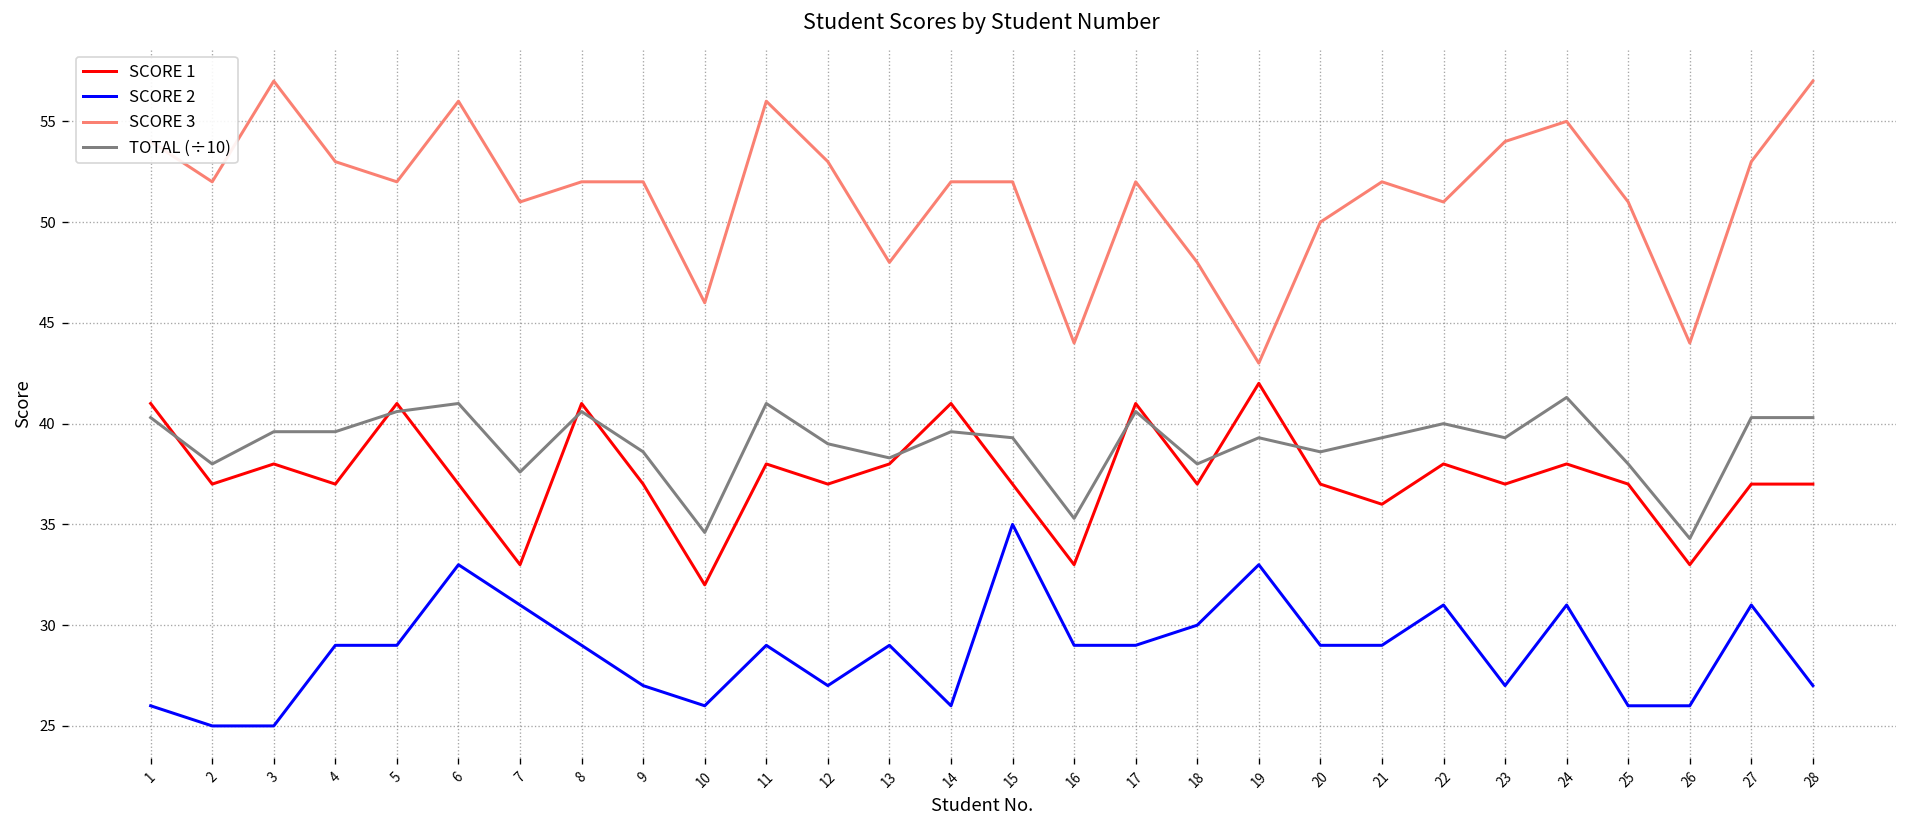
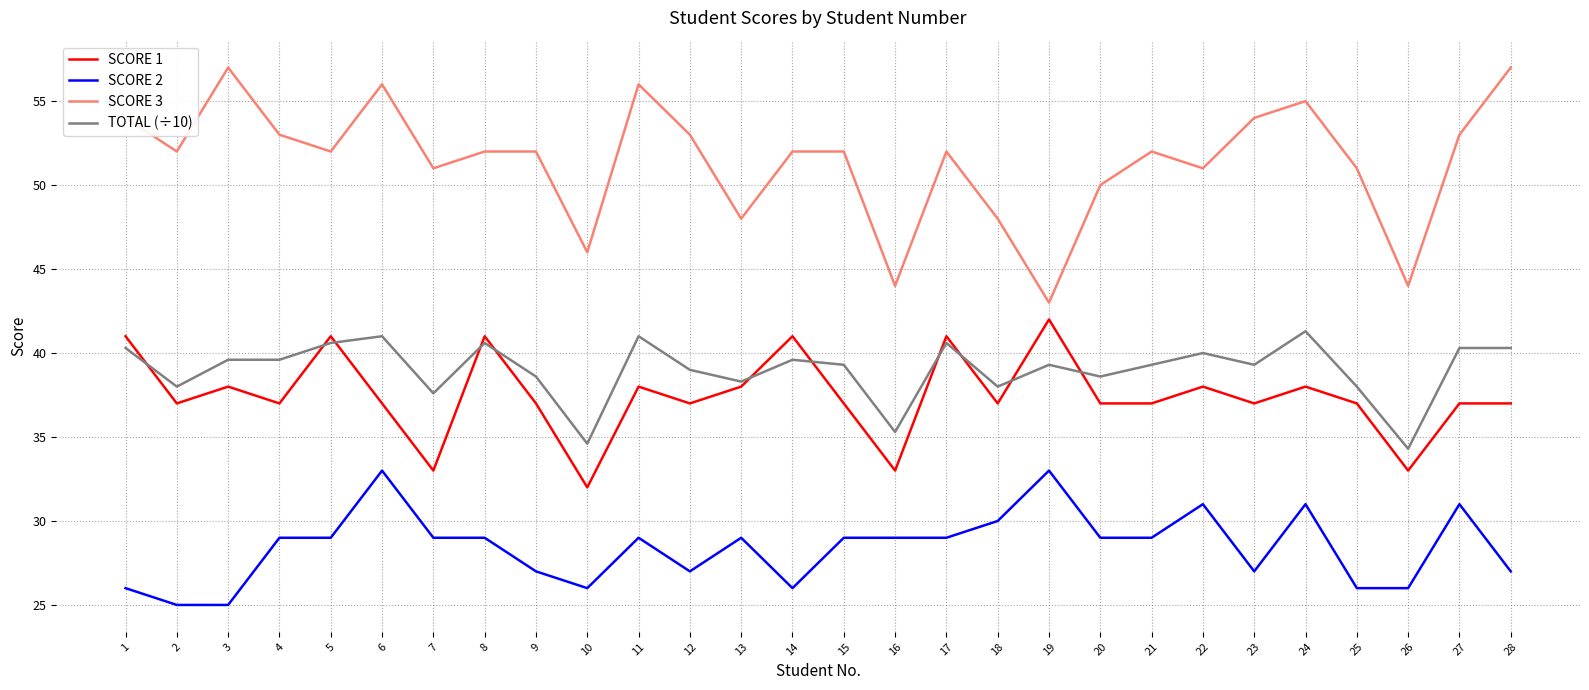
  {
    "SCORE 1": {
      "1": 41,
      "2": 37,
      "3": 38,
      "4": 37,
      "5": 41,
      "6": 37,
      "7": 33,
      "8": 41,
      "9": 37,
      "10": 32,
      "11": 38,
      "12": 37,
      "13": 38,
      "14": 41,
      "15": 37,
      "16": 33,
      "17": 41,
      "18": 37,
      "19": 42,
      "20": 37,
-     "21": 36,
+     "21": 37,
      "22": 38,
      "23": 37,
      "24": 38,
      "25": 37,
      "26": 33,
      "27": 37,
      "28": 37
    },
    "SCORE 2": {
      "1": 26,
      "2": 25,
      "3": 25,
      "4": 29,
      "5": 29,
      "6": 33,
-     "7": 31,
+     "7": 29,
      "8": 29,
      "9": 27,
      "10": 26,
      "11": 29,
      "12": 27,
      "13": 29,
      "14": 26,
-     "15": 35,
+     "15": 29,
      "16": 29,
      "17": 29,
      "18": 30,
      "19": 33,
      "20": 29,
      "21": 29,
      "22": 31,
      "23": 27,
      "24": 31,
      "25": 26,
      "26": 26,
      "27": 31,
      "28": 27
    },
    "SCORE 3": {
      "2": 52,
      "3": 57,
      "4": 53,
      "5": 52,
      "6": 56,
      "7": 51,
      "8": 52,
      "9": 52,
      "10": 46,
      "11": 56,
      "12": 53,
      "13": 48,
      "14": 52,
      "15": 52,
      "16": 44,
      "17": 52,
      "18": 48,
      "19": 43,
      "20": 50,
      "21": 52,
      "22": 51,
      "23": 54,
      "24": 55,
      "25": 51,
      "26": 44,
      "27": 53,
      "28": 57
    },
    "TOTAL (÷10)": {
      "1": 40.3,
      "2": 38,
      "3": 39.6,
      "4": 39.6,
      "5": 40.6,
      "6": 41,
      "7": 37.6,
      "8": 40.6,
      "9": 38.6,
      "10": 34.6,
      "11": 41,
      "12": 39,
      "13": 38.3,
      "14": 39.6,
      "15": 39.3,
      "16": 35.3,
      "17": 40.6,
      "18": 38,
      "19": 39.3,
      "20": 38.6,
      "21": 39.3,
      "22": 40,
      "23": 39.3,
      "24": 41.3,
      "25": 38,
      "26": 34.3,
      "27": 40.3,
      "28": 40.3
    }
  }
